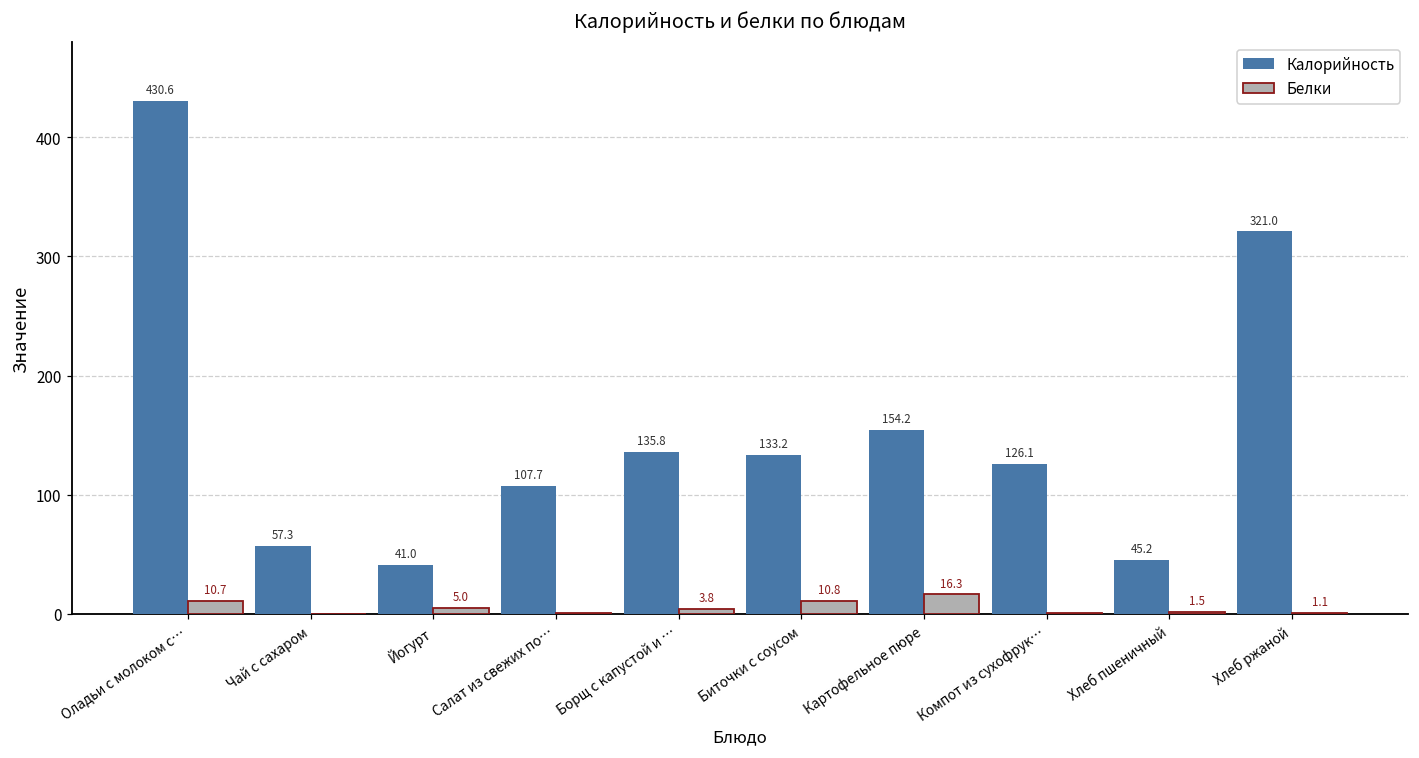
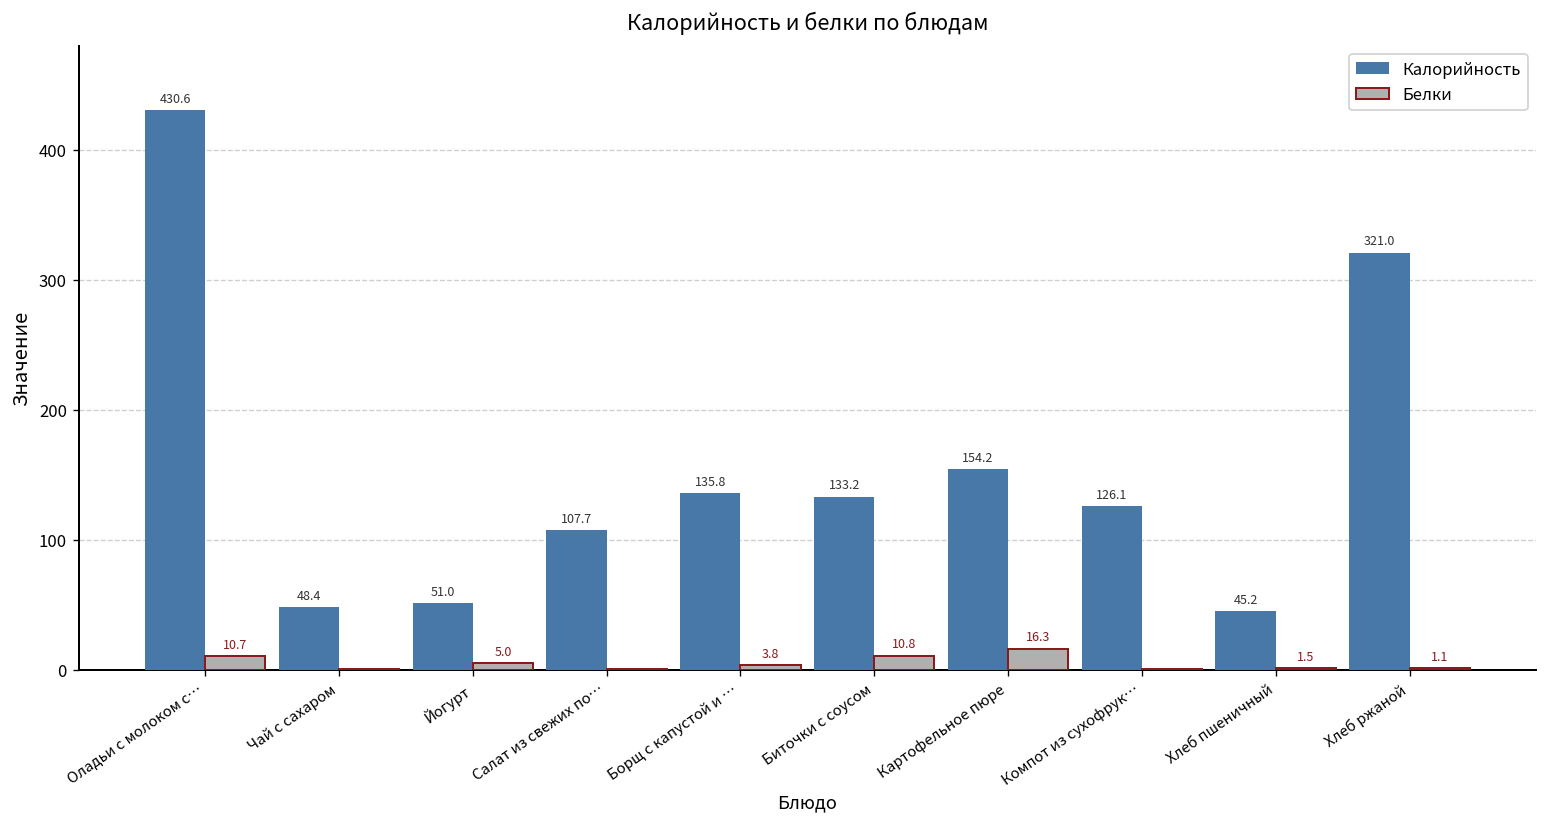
  {
    "Калорийность": {
      "Оладьи с молоком с…": 430.6,
-     "Чай с сахаром": 57.3,
-     "Йогурт": 41.0,
+     "Чай с сахаром": 48.4,
+     "Йогурт": 51.0,
      "Салат из свежих по…": 107.7,
      "Борщ с капустой и …": 135.8,
      "Биточки с соусом": 133.2,
      "Картофельное пюре": 154.2,
      "Компот из сухофрук…": 126.1,
      "Хлеб пшеничный": 45.2,
      "Хлеб ржаной": 321.0
    },
    "Белки": {
      "Оладьи с молоком с…": 10.7,
      "Йогурт": 5.0,
      "Борщ с капустой и …": 3.8,
      "Биточки с соусом": 10.8,
      "Картофельное пюре": 16.3,
      "Хлеб пшеничный": 1.5,
      "Хлеб ржаной": 1.1
    }
  }
